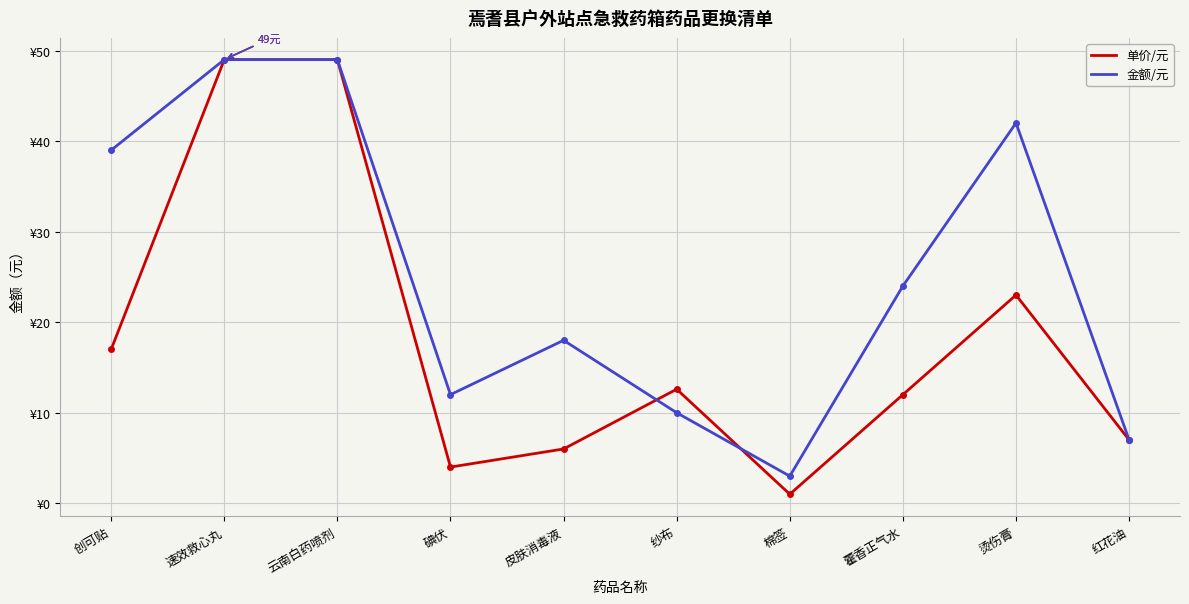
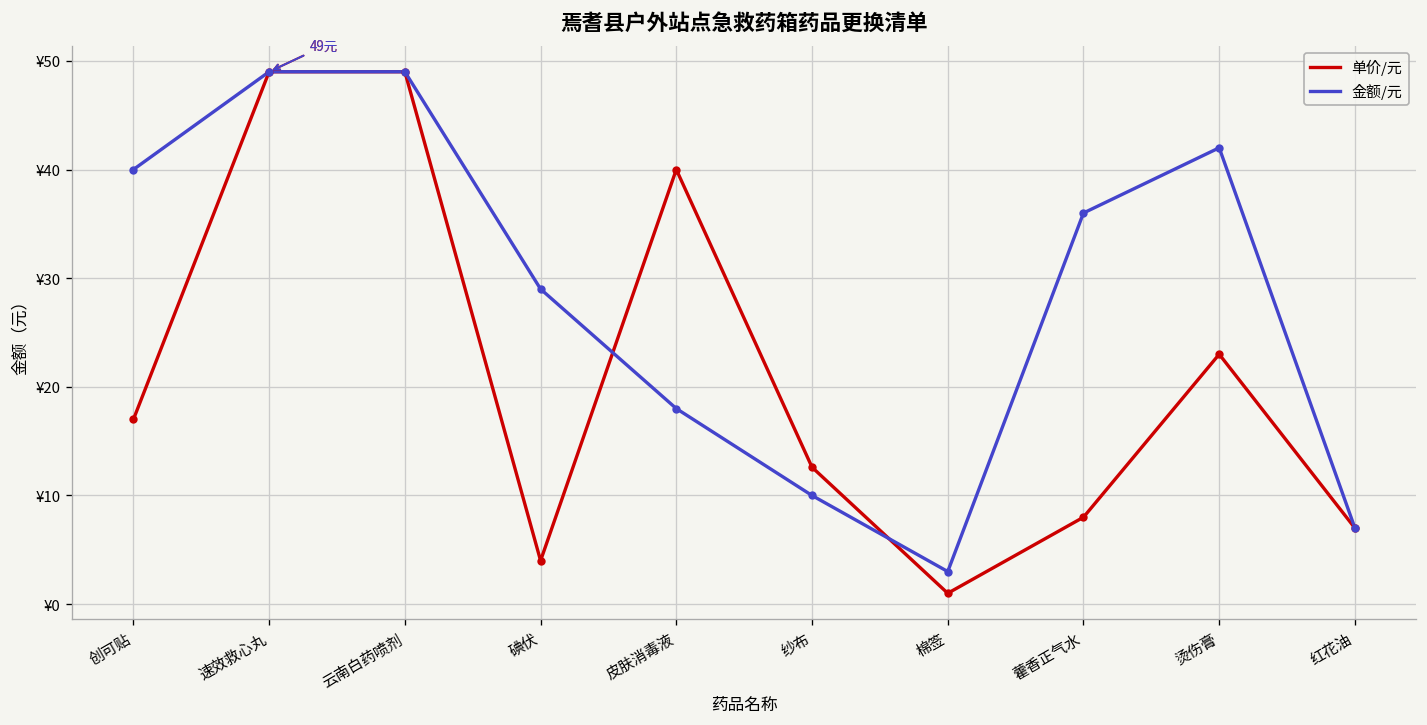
  {
    "单价/元": {
      "创可贴": "¥17",
      "碘伏": "¥4",
-     "皮肤消毒液": "¥6",
+     "皮肤消毒液": "¥40",
      "纱布": "¥13",
      "棉签": "¥1",
-     "藿香正气水": "¥12",
+     "藿香正气水": "¥8",
      "烫伤膏": "¥23"
    },
    "金额/元": {
-     "创可贴": "¥39",
-     "碘伏": "¥12",
+     "创可贴": "¥40",
+     "碘伏": "¥29",
      "皮肤消毒液": "¥18",
      "纱布": "¥10",
      "棉签": "¥3",
-     "藿香正气水": "¥24",
+     "藿香正气水": "¥36",
      "烫伤膏": "¥42"
    }
  }
